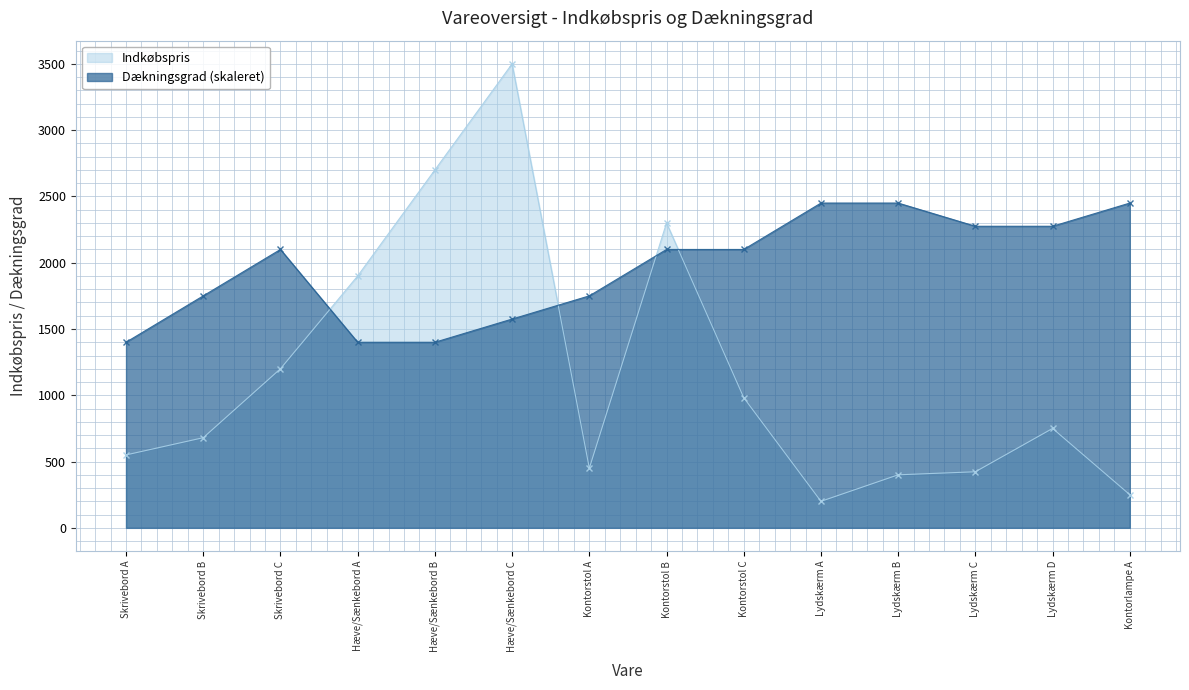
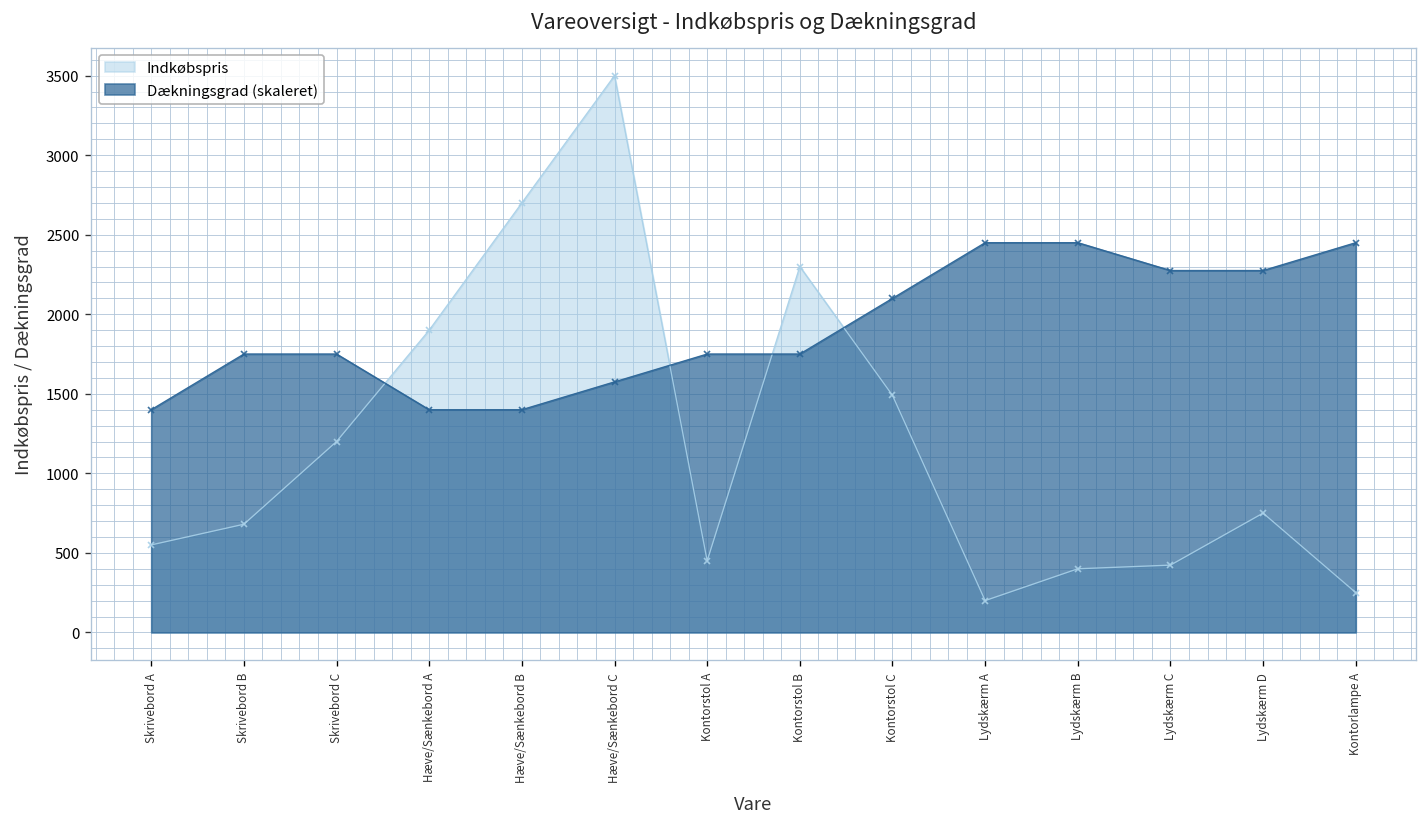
  {
    "Indkøbspris": {
      "Skrivebord A": 550,
      "Skrivebord B": 680,
      "Skrivebord C": 1200,
      "Hæve/Sænkebord A": 1900,
      "Hæve/Sænkebord B": 2700,
      "Hæve/Sænkebord C": 3500,
      "Kontorstol A": 450,
      "Kontorstol B": 2300,
-     "Kontorstol C": 980,
+     "Kontorstol C": 1490,
      "Lydskærm A": 200,
      "Lydskærm B": 400,
      "Lydskærm C": 420,
      "Lydskærm D": 750,
      "Kontorlampe A": 250
    },
    "Dækningsgrad (skaleret)": {
      "Skrivebord A": 1400,
      "Skrivebord B": 1750,
-     "Skrivebord C": 2100,
+     "Skrivebord C": 1750,
      "Hæve/Sænkebord A": 1400,
      "Hæve/Sænkebord B": 1400,
      "Hæve/Sænkebord C": 1580,
      "Kontorstol A": 1750,
-     "Kontorstol B": 2100,
+     "Kontorstol B": 1750,
      "Kontorstol C": 2100,
      "Lydskærm A": 2450,
      "Lydskærm B": 2450,
      "Lydskærm C": 2280,
      "Lydskærm D": 2280,
      "Kontorlampe A": 2450
    }
  }
